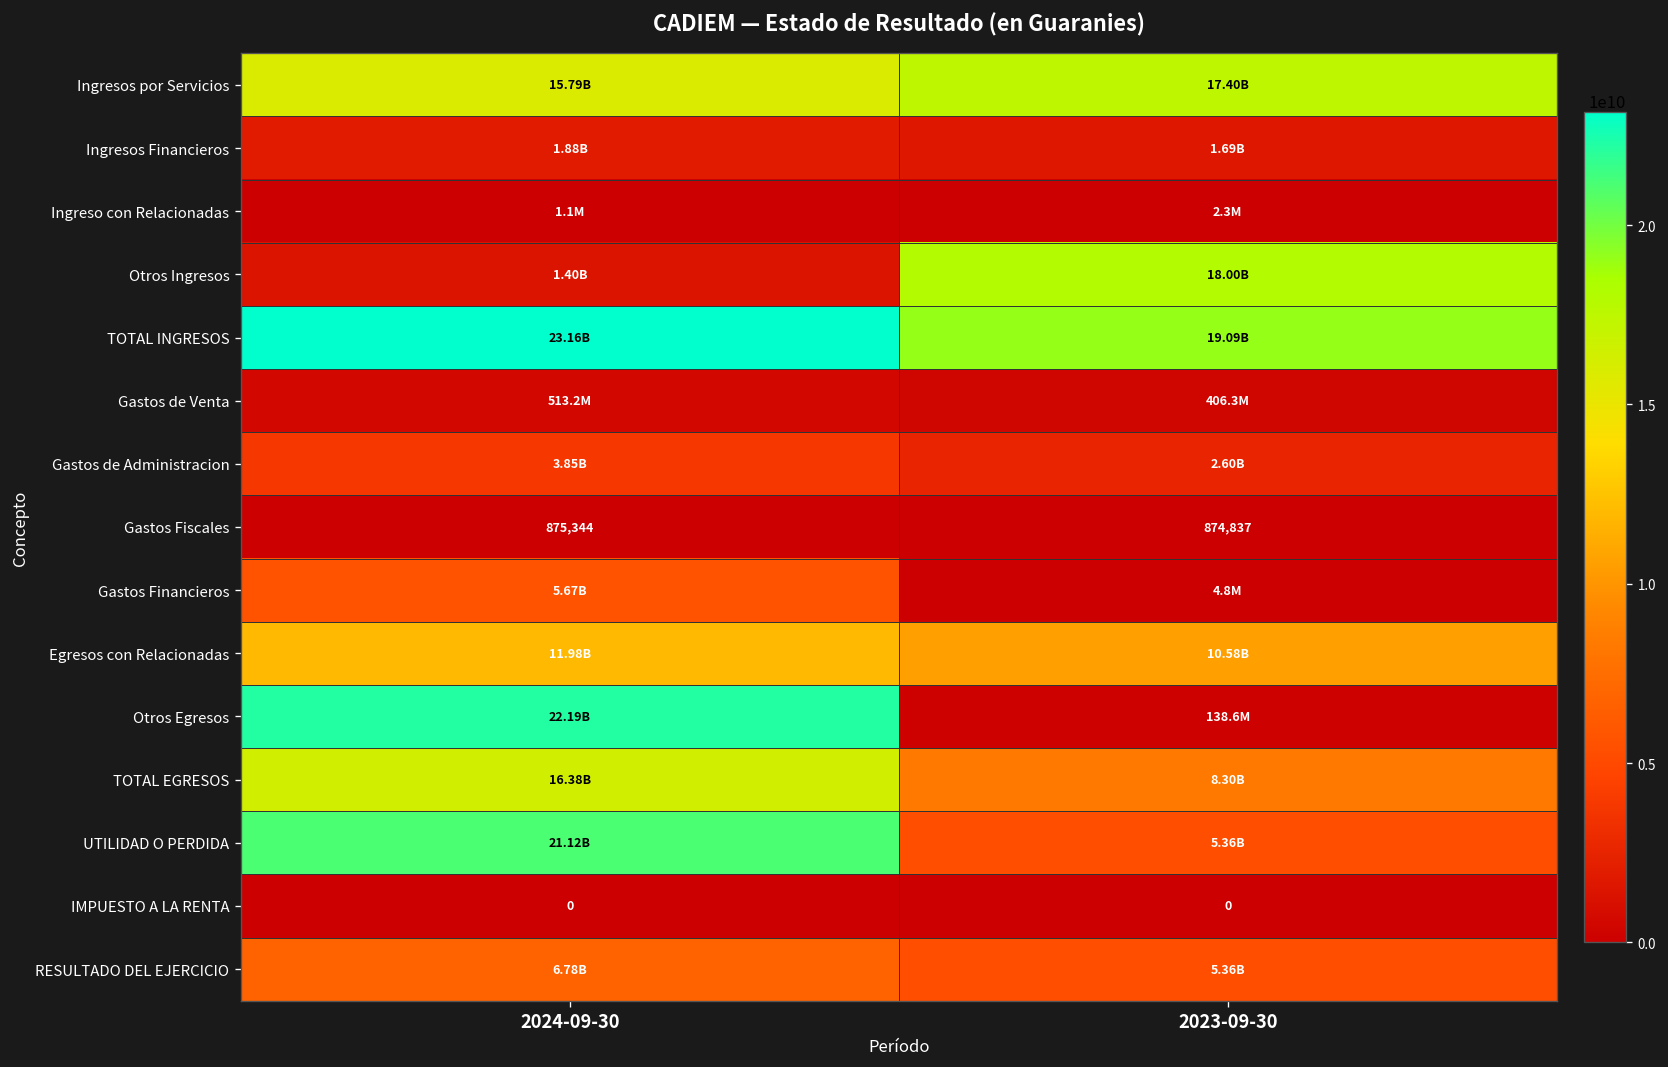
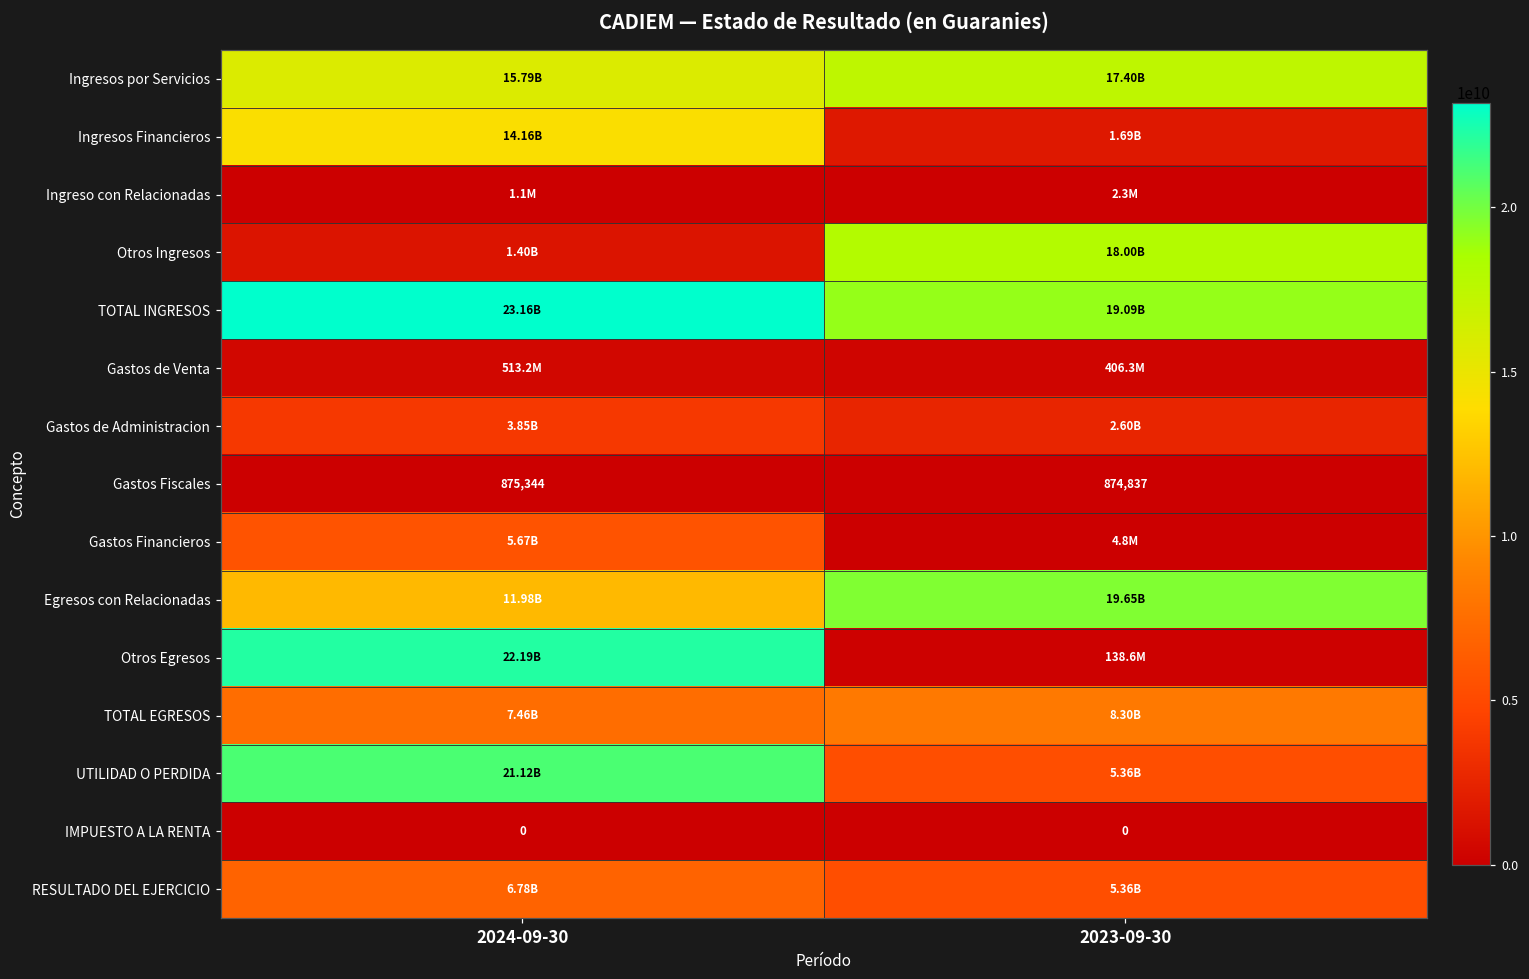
  {
    "Ingresos por Servicios": {
      "2024-09-30": "15.79B",
      "2023-09-30": "17.40B"
    },
    "Ingresos Financieros": {
-     "2024-09-30": "1.88B",
+     "2024-09-30": "14.16B",
      "2023-09-30": "1.69B"
    },
    "Ingreso con Relacionadas": {
      "2024-09-30": "1.1M",
      "2023-09-30": "2.3M"
    },
    "Otros Ingresos": {
      "2024-09-30": "1.40B",
      "2023-09-30": "18.00B"
    },
    "TOTAL INGRESOS": {
      "2024-09-30": "23.16B",
      "2023-09-30": "19.09B"
    },
    "Gastos de Venta": {
      "2024-09-30": "513.2M",
      "2023-09-30": "406.3M"
    },
    "Gastos de Administracion": {
      "2024-09-30": "3.85B",
      "2023-09-30": "2.60B"
    },
    "Gastos Fiscales": {
      "2024-09-30": "875,344",
      "2023-09-30": "874,837"
    },
    "Gastos Financieros": {
      "2024-09-30": "5.67B",
      "2023-09-30": "4.8M"
    },
    "Egresos con Relacionadas": {
      "2024-09-30": "11.98B",
-     "2023-09-30": "10.58B"
+     "2023-09-30": "19.65B"
    },
    "Otros Egresos": {
      "2024-09-30": "22.19B",
      "2023-09-30": "138.6M"
    },
    "TOTAL EGRESOS": {
-     "2024-09-30": "16.38B",
+     "2024-09-30": "7.46B",
      "2023-09-30": "8.30B"
    },
    "UTILIDAD O PERDIDA": {
      "2024-09-30": "21.12B",
      "2023-09-30": "5.36B"
    },
    "IMPUESTO A LA RENTA": {
      "2024-09-30": "0",
      "2023-09-30": "0"
    },
    "RESULTADO DEL EJERCICIO": {
      "2024-09-30": "6.78B",
      "2023-09-30": "5.36B"
    }
  }
